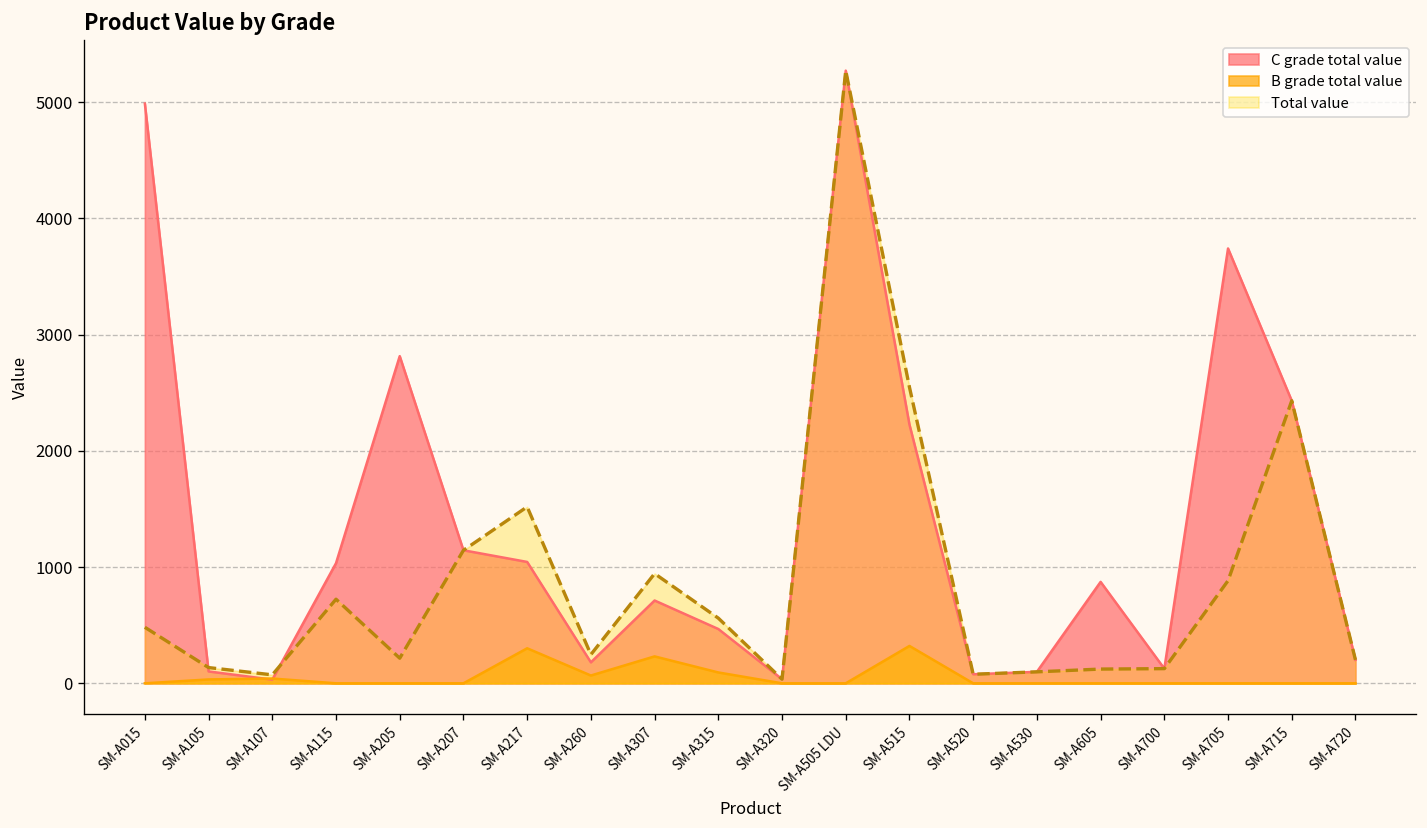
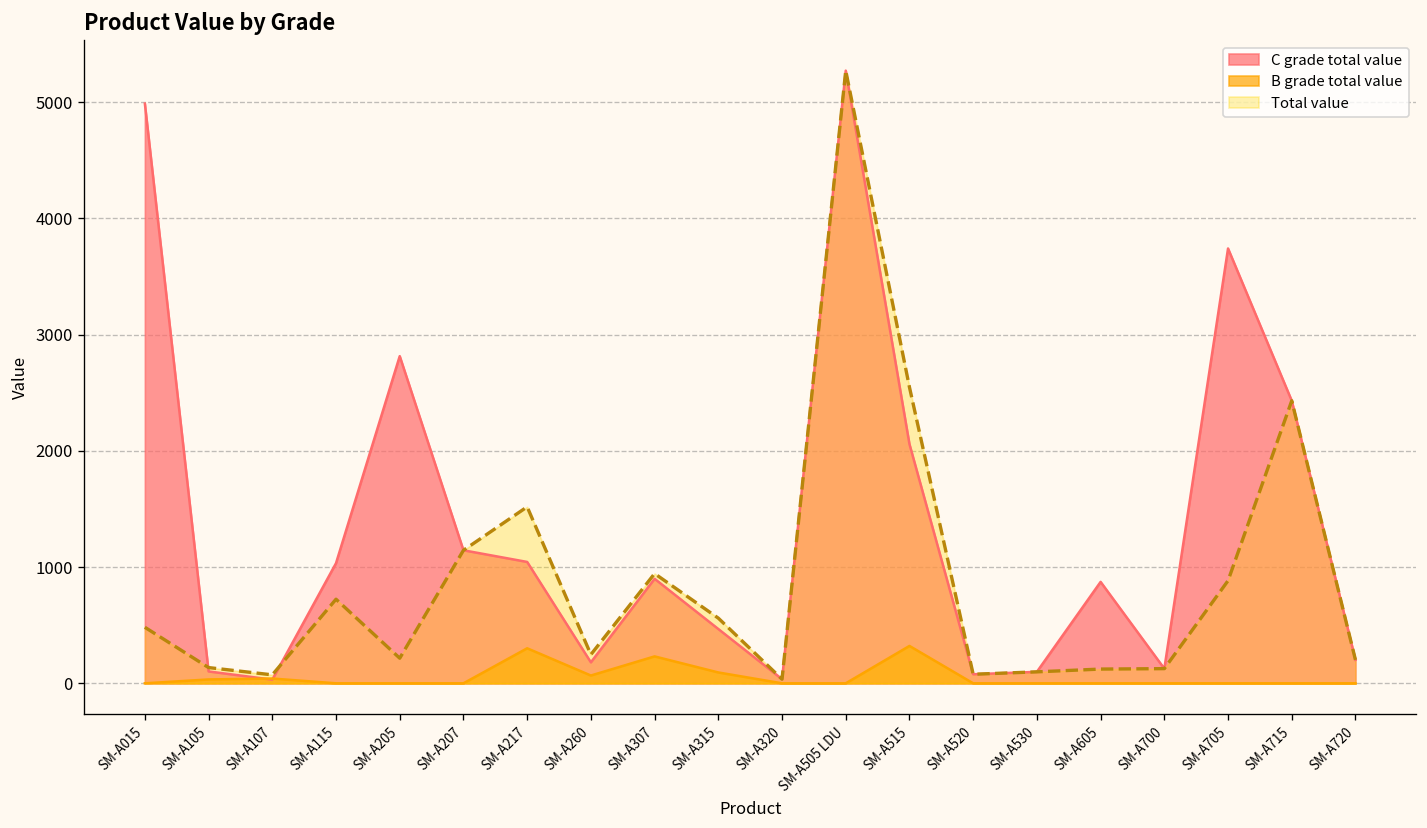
  {
    "C grade total value": {
      "SM-A015": 5000,
      "SM-A105": 100,
      "SM-A115": 1000,
      "SM-A205": 2800,
      "SM-A217": 1000,
      "SM-A260": 200,
-     "SM-A307": 700,
+     "SM-A307": 900,
      "SM-A315": 500,
-     "SM-A515": 2200,
+     "SM-A515": 2100,
      "SM-A605": 900,
      "SM-A705": 3700
    }
  }
